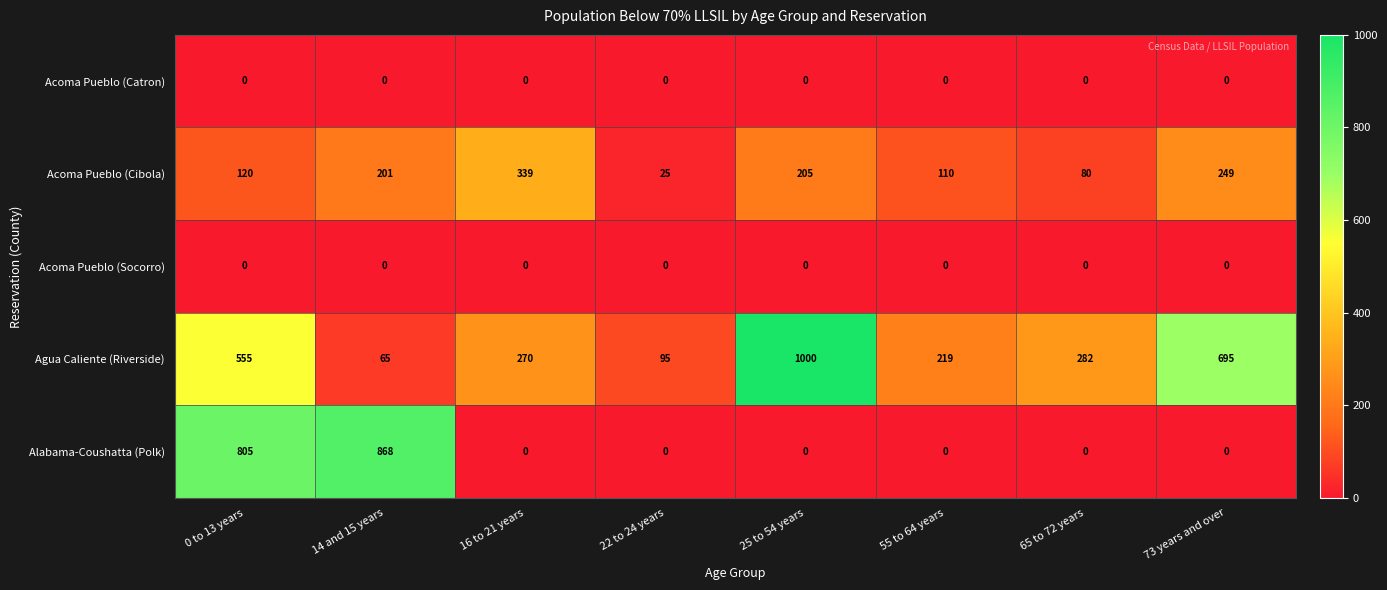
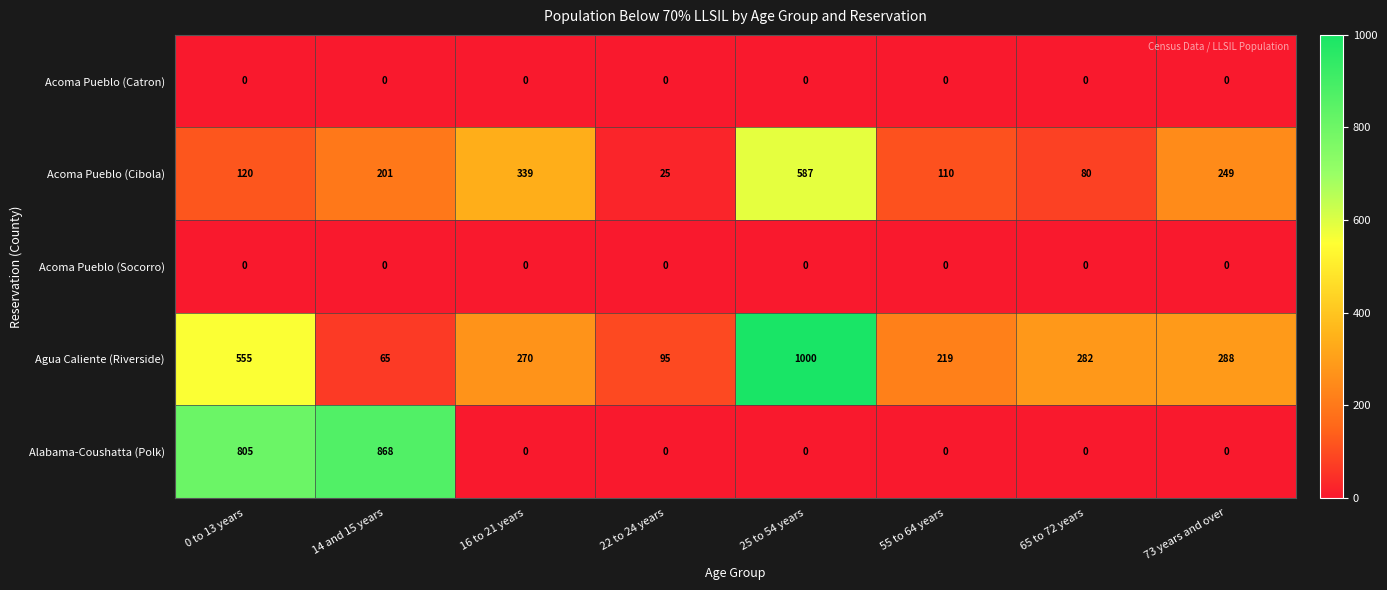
  {
    "Acoma Pueblo (Catron)": {
      "0 to 13 years": 0,
      "14 and 15 years": 0,
      "16 to 21 years": 0,
      "22 to 24 years": 0,
      "25 to 54 years": 0,
      "55 to 64 years": 0,
      "65 to 72 years": 0
    },
    "Acoma Pueblo (Cibola)": {
      "0 to 13 years": 120,
      "14 and 15 years": 201,
      "16 to 21 years": 339,
      "22 to 24 years": 25,
-     "25 to 54 years": 205,
+     "25 to 54 years": 587,
      "55 to 64 years": 110,
      "65 to 72 years": 80,
      "73 years and over": 249
    },
    "Acoma Pueblo (Socorro)": {
      "0 to 13 years": 0,
      "14 and 15 years": 0,
      "16 to 21 years": 0,
      "22 to 24 years": 0,
      "25 to 54 years": 0,
      "55 to 64 years": 0,
      "65 to 72 years": 0,
      "73 years and over": 0
    },
    "Agua Caliente (Riverside)": {
      "0 to 13 years": 555,
      "14 and 15 years": 65,
      "16 to 21 years": 270,
      "22 to 24 years": 95,
      "25 to 54 years": 1000,
      "55 to 64 years": 219,
      "65 to 72 years": 282,
-     "73 years and over": 695
+     "73 years and over": 288
    },
    "Alabama-Coushatta (Polk)": {
      "0 to 13 years": 805,
      "14 and 15 years": 868,
      "16 to 21 years": 0,
      "22 to 24 years": 0,
      "25 to 54 years": 0,
      "55 to 64 years": 0,
      "65 to 72 years": 0,
      "73 years and over": 0
    }
  }
